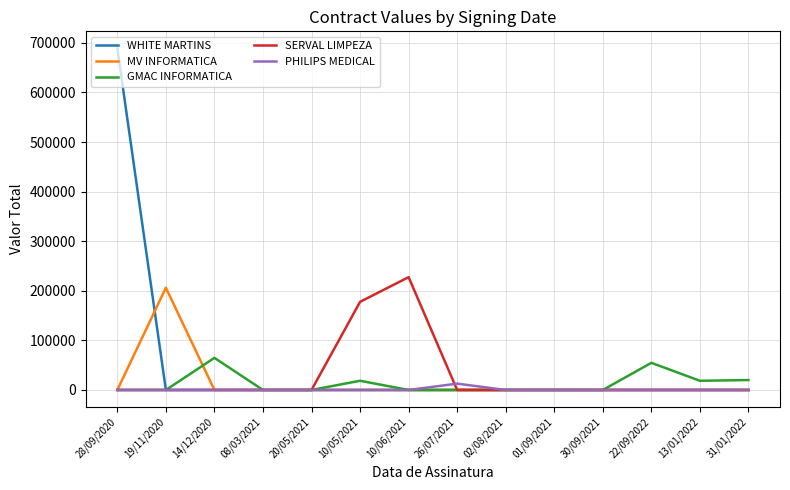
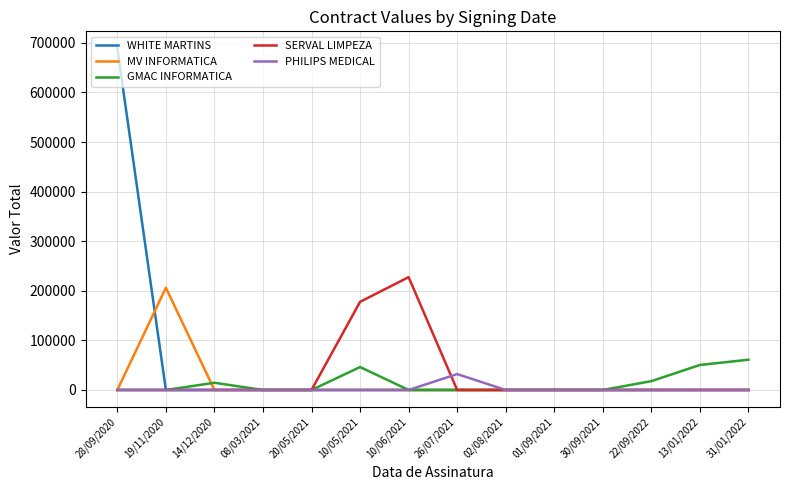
  {
    "MV INFORMATICA": {
      "19/11/2020": 210000
    },
    "GMAC INFORMATICA": {
-     "14/12/2020": 60000,
-     "10/05/2021": 20000,
-     "22/09/2022": 50000,
-     "13/01/2022": 20000,
-     "31/01/2022": 20000
+     "14/12/2020": 10000,
+     "10/05/2021": 50000,
+     "22/09/2022": 20000,
+     "13/01/2022": 50000,
+     "31/01/2022": 60000
    },
    "SERVAL LIMPEZA": {
      "10/05/2021": 180000,
      "10/06/2021": 230000
    },
    "PHILIPS MEDICAL": {
-     "26/07/2021": 10000
+     "26/07/2021": 30000
    }
  }
